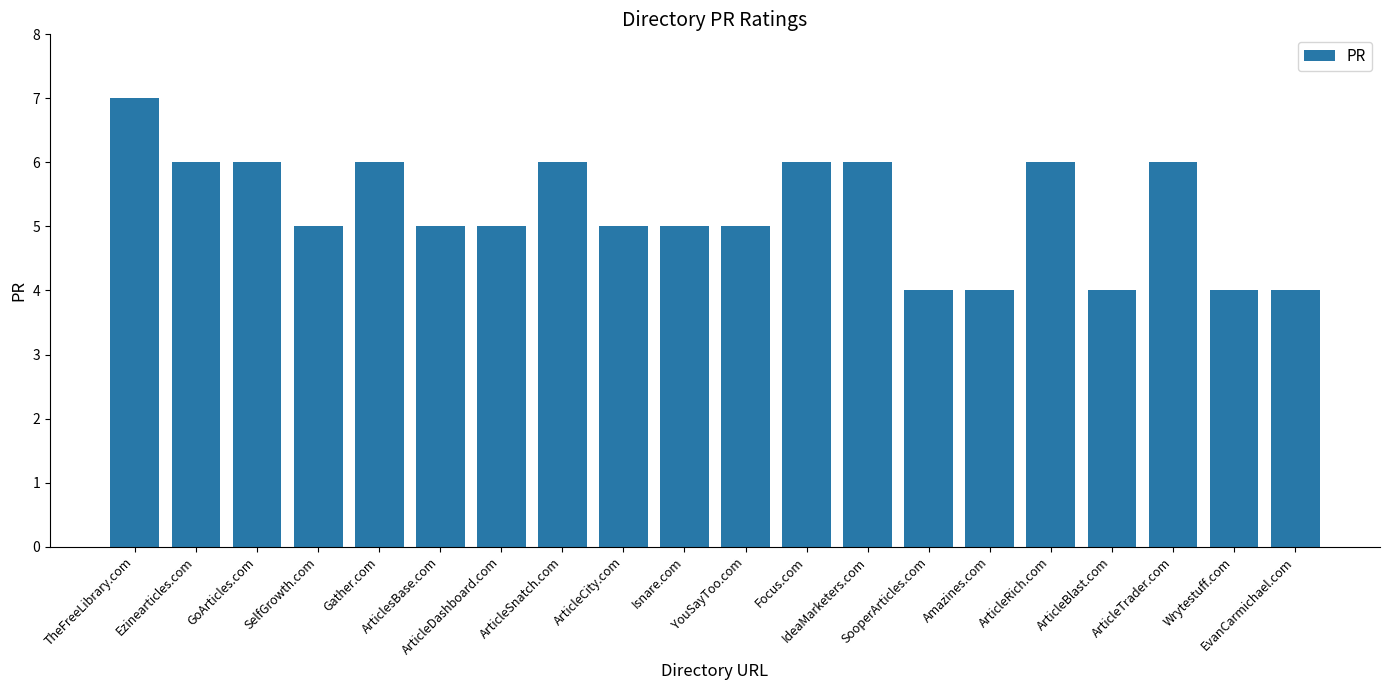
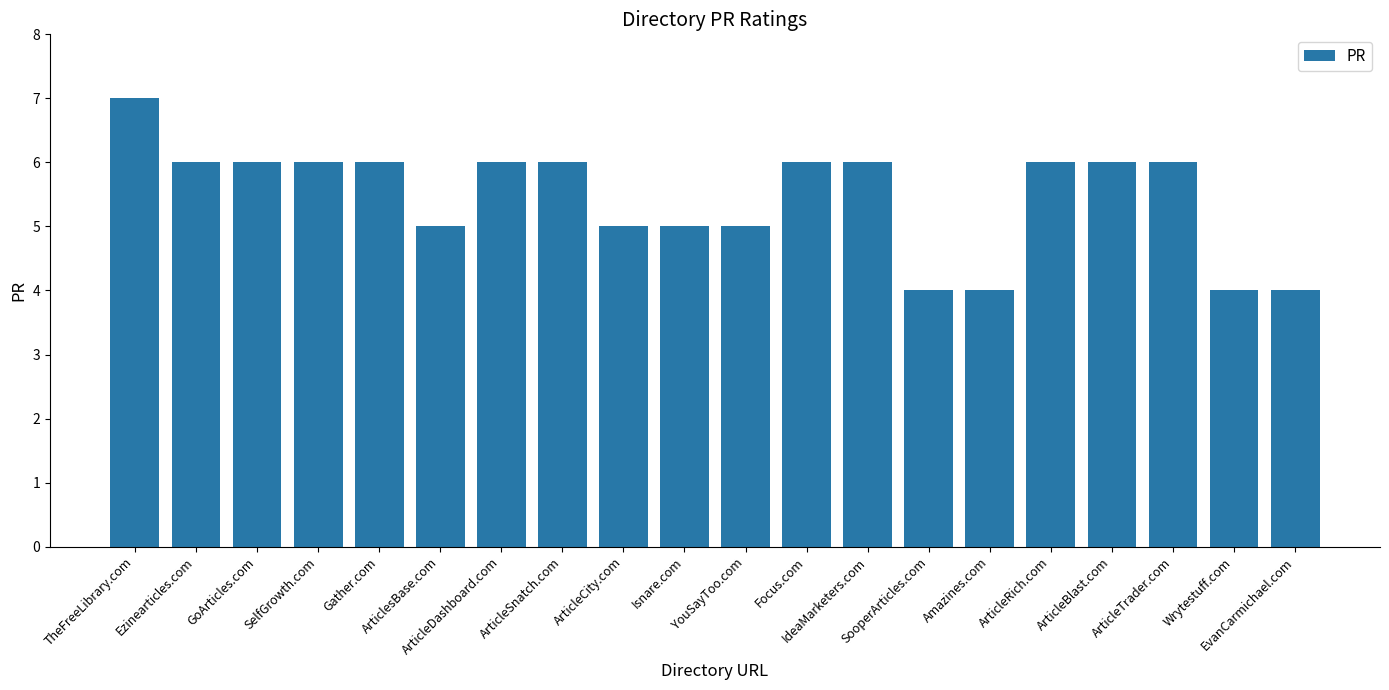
  {
    "TheFreeLibrary.com": 7,
    "Ezinearticles.com": 6,
    "GoArticles.com": 6,
-   "SelfGrowth.com": 5,
+   "SelfGrowth.com": 6,
    "Gather.com": 6,
    "ArticlesBase.com": 5,
-   "ArticleDashboard.com": 5,
+   "ArticleDashboard.com": 6,
    "ArticleSnatch.com": 6,
    "ArticleCity.com": 5,
    "Isnare.com": 5,
    "YouSayToo.com": 5,
    "Focus.com": 6,
    "IdeaMarketers.com": 6,
    "SooperArticles.com": 4,
    "Amazines.com": 4,
    "ArticleRich.com": 6,
-   "ArticleBlast.com": 4,
+   "ArticleBlast.com": 6,
    "ArticleTrader.com": 6,
    "Wrytestuff.com": 4,
    "EvanCarmichael.com": 4
  }
